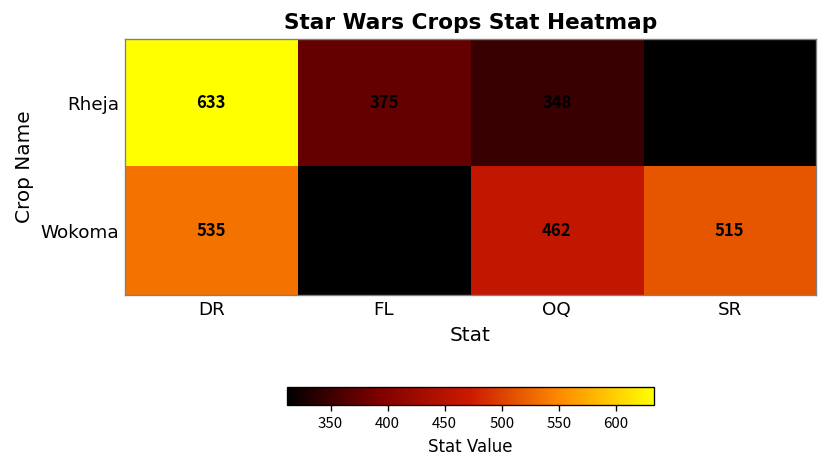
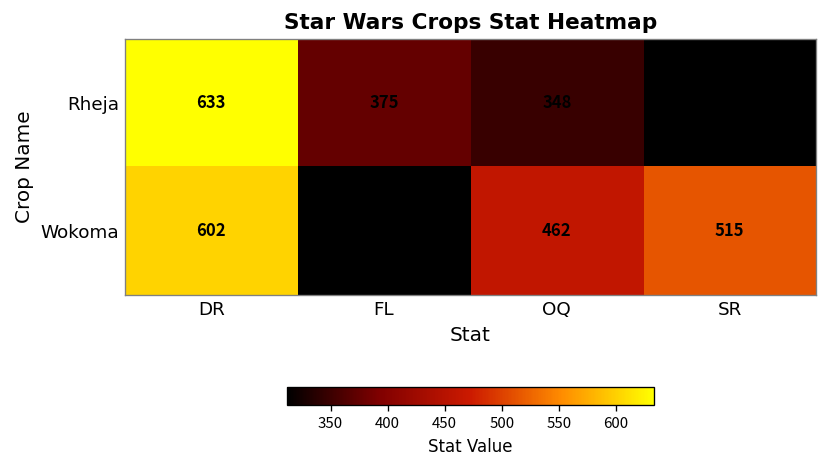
  {
    "Rheja": {
      "DR": 633,
      "FL": 375,
      "OQ": 348
    },
    "Wokoma": {
-     "DR": 535,
+     "DR": 602,
      "OQ": 462,
      "SR": 515
    }
  }
